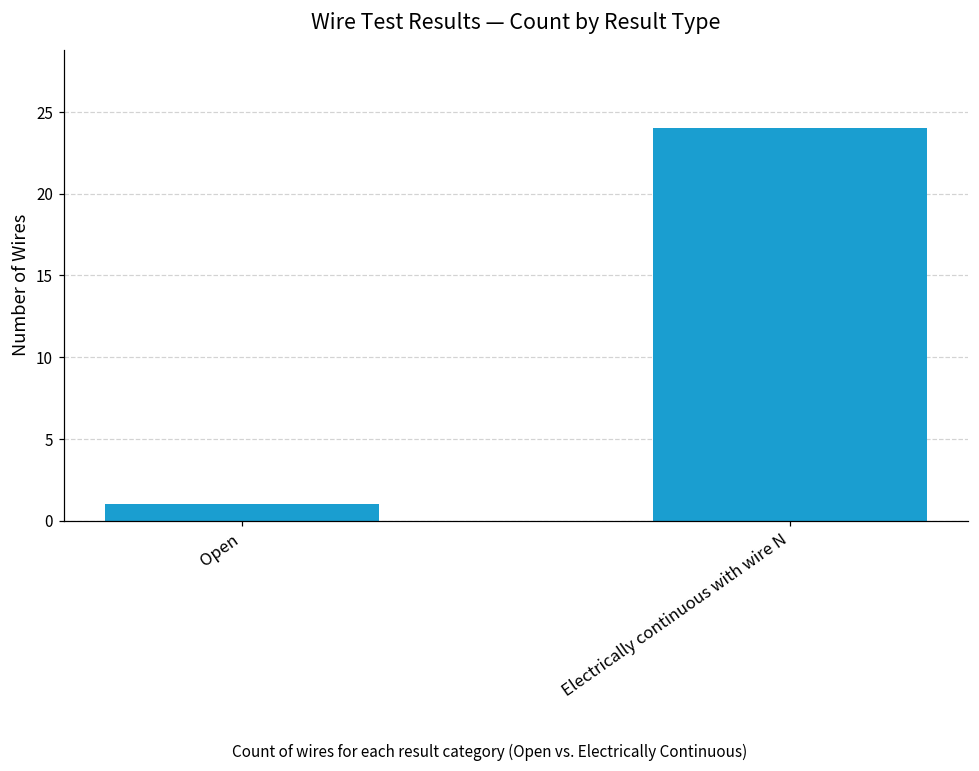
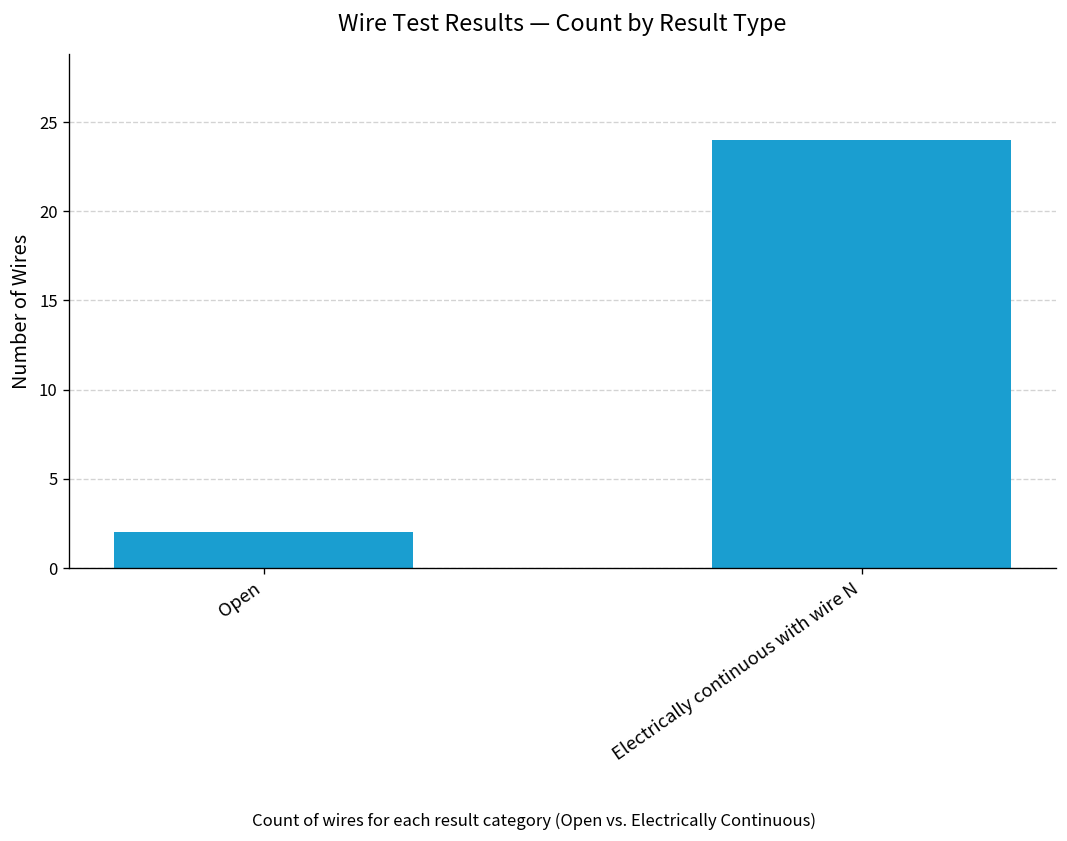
  {
-   "Open": 1,
+   "Open": 2,
    "Electrically continuous with wire N": 24
  }
